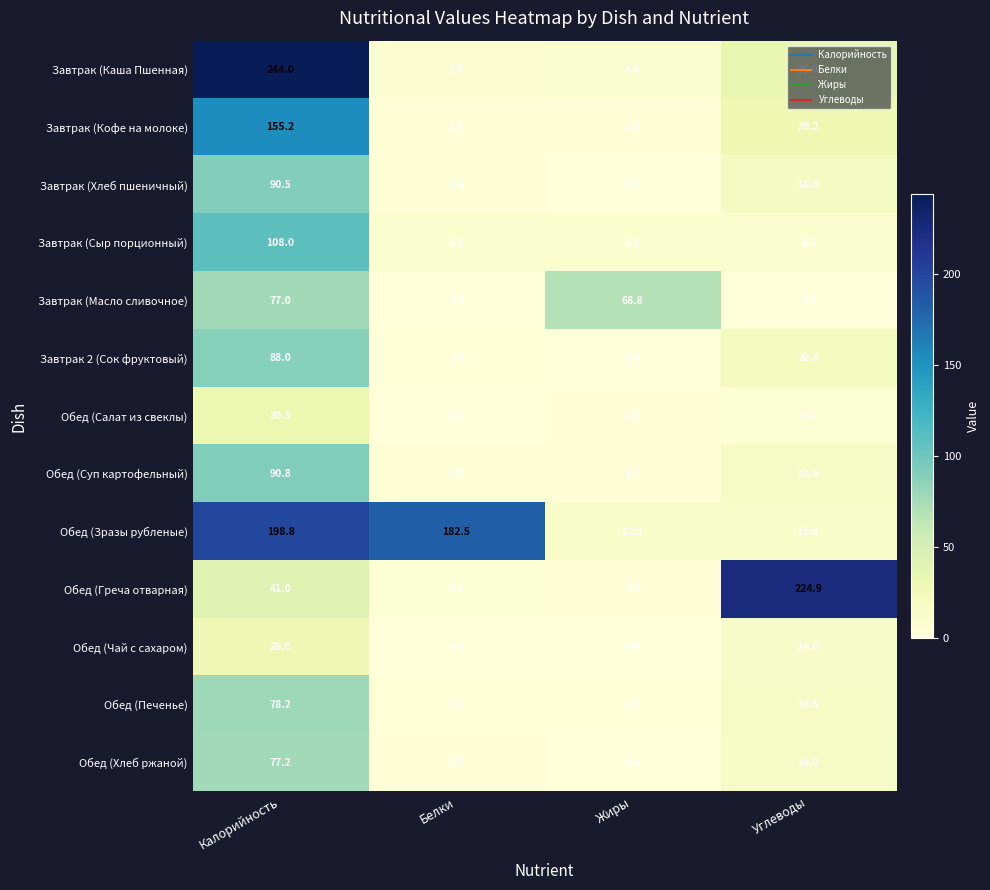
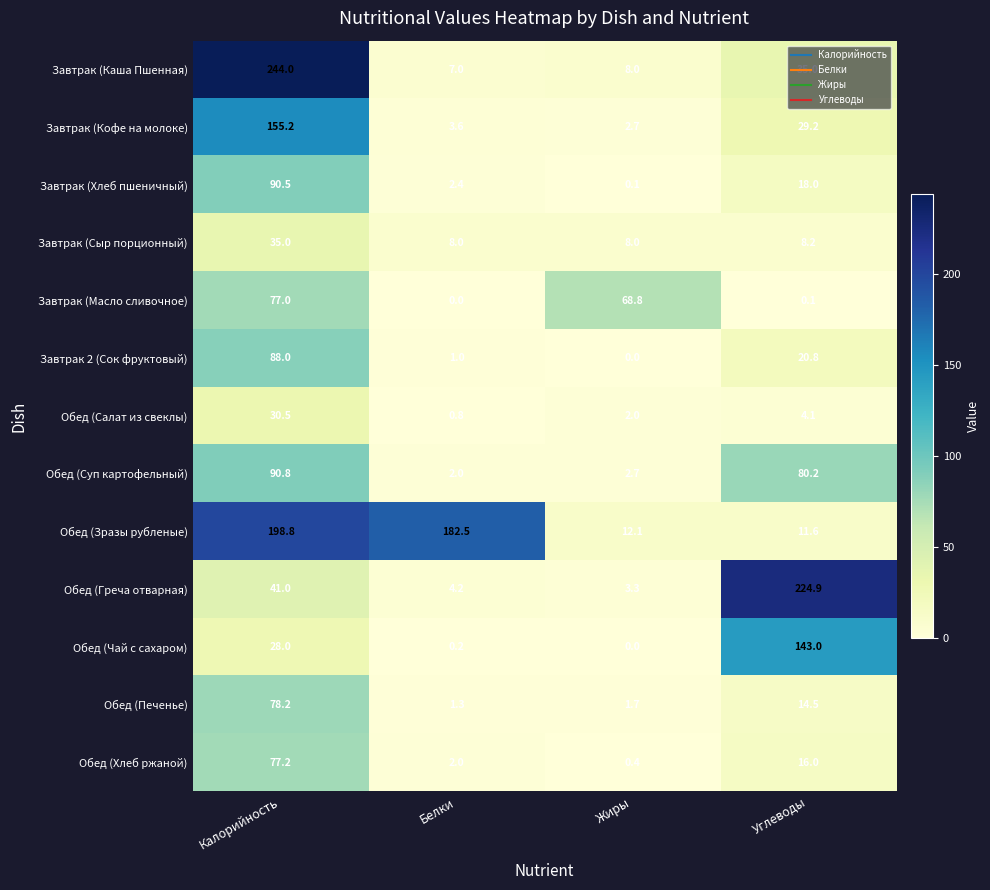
  {
    "Завтрак (Каша Пшенная)": {
      "Калорийность": 244.0,
      "Жиры": 8.0
    },
    "Завтрак (Кофе на молоке)": {
      "Калорийность": 155.2,
      "Углеводы": 29.2
    },
    "Завтрак (Хлеб пшеничный)": {
      "Калорийность": 90.5,
      "Углеводы": 18.0
    },
    "Завтрак (Сыр порционный)": {
-     "Калорийность": 108.0,
+     "Калорийность": 35.0,
      "Белки": 8.0,
      "Жиры": 8.0,
      "Углеводы": 8.2
    },
    "Завтрак (Масло сливочное)": {
      "Калорийность": 77.0,
      "Жиры": 68.8
    },
    "Завтрак 2 (Сок фруктовый)": {
      "Калорийность": 88.0,
      "Углеводы": 20.8
    },
    "Обед (Салат из свеклы)": {
      "Калорийность": 30.5
    },
    "Обед (Суп картофельный)": {
      "Калорийность": 90.8,
-     "Углеводы": 14.6
+     "Углеводы": 80.2
    },
    "Обед (Зразы рубленые)": {
      "Калорийность": 198.8,
      "Белки": 182.5,
      "Жиры": 12.1,
      "Углеводы": 11.6
    },
    "Обед (Греча отварная)": {
      "Калорийность": 41.0,
      "Углеводы": 224.9
    },
    "Обед (Чай с сахаром)": {
      "Калорийность": 28.0,
-     "Углеводы": 14.0
+     "Углеводы": 143.0
    },
    "Обед (Печенье)": {
      "Калорийность": 78.2,
      "Углеводы": 14.5
    },
    "Обед (Хлеб ржаной)": {
      "Калорийность": 77.2,
      "Углеводы": 16.0
    }
  }
